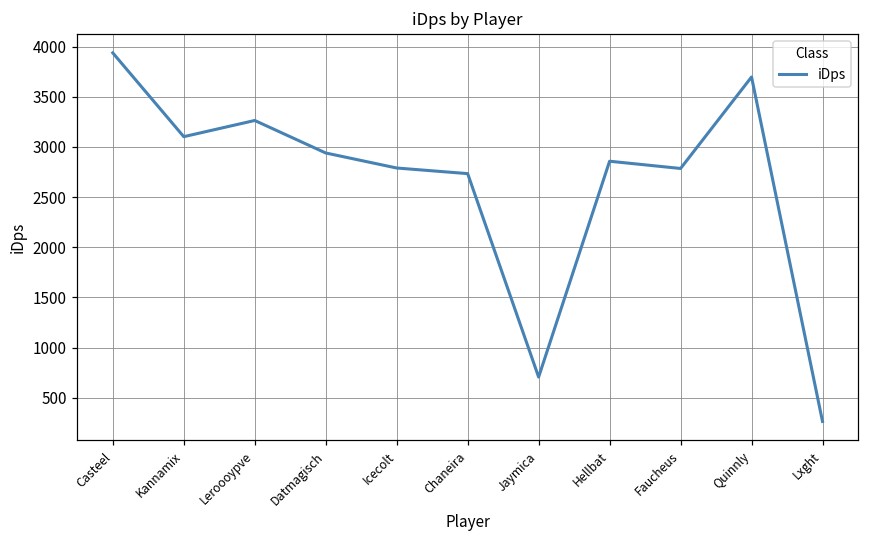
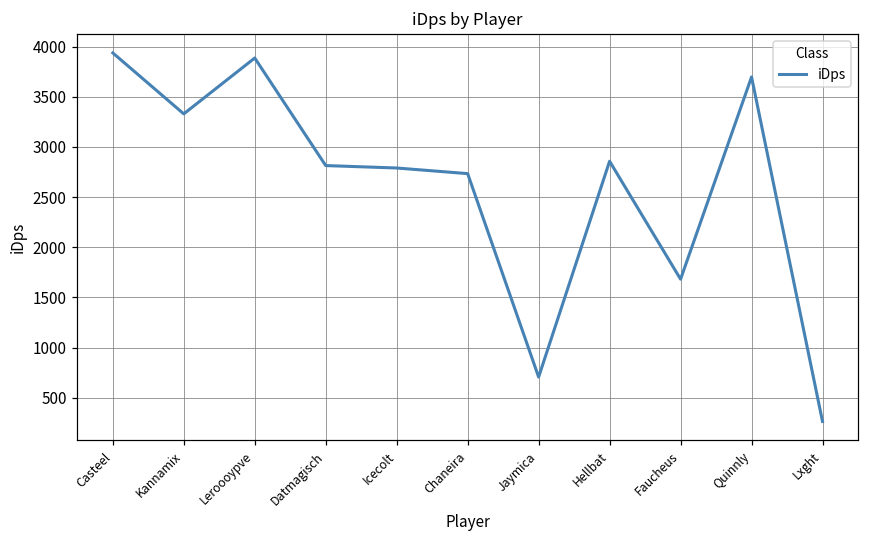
  {
    "Casteel": 3900,
-   "Kannamix": 3100,
-   "Leroooypve": 3300,
-   "Datmagisch": 2900,
+   "Kannamix": 3300,
+   "Leroooypve": 3900,
+   "Datmagisch": 2800,
    "Icecolt": 2800,
    "Chaneira": 2700,
    "Jaymica": 700,
    "Hellbat": 2900,
-   "Faucheus": 2800,
+   "Faucheus": 1700,
    "Quinnly": 3700,
    "Lxght": 300
  }
